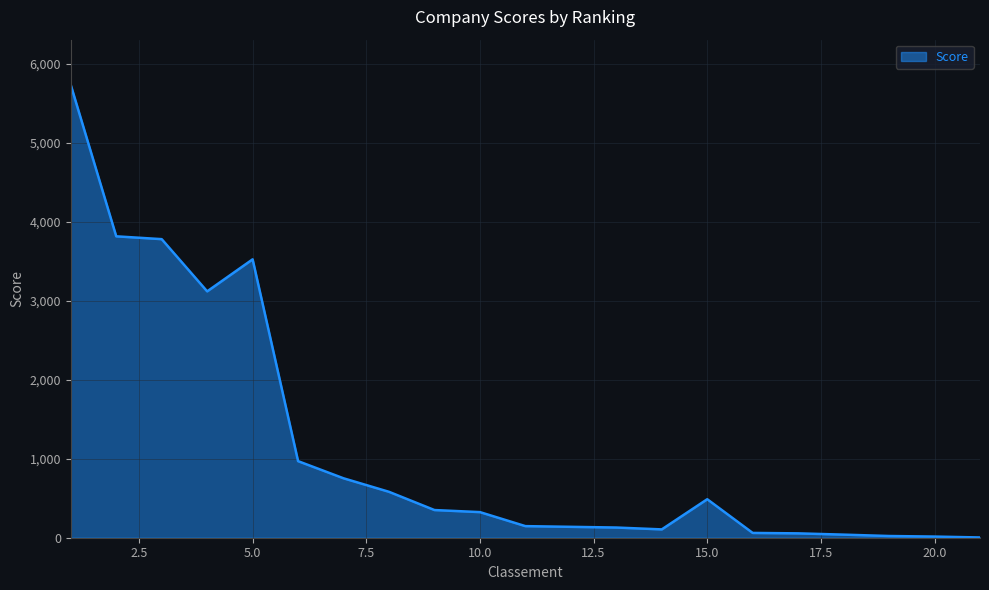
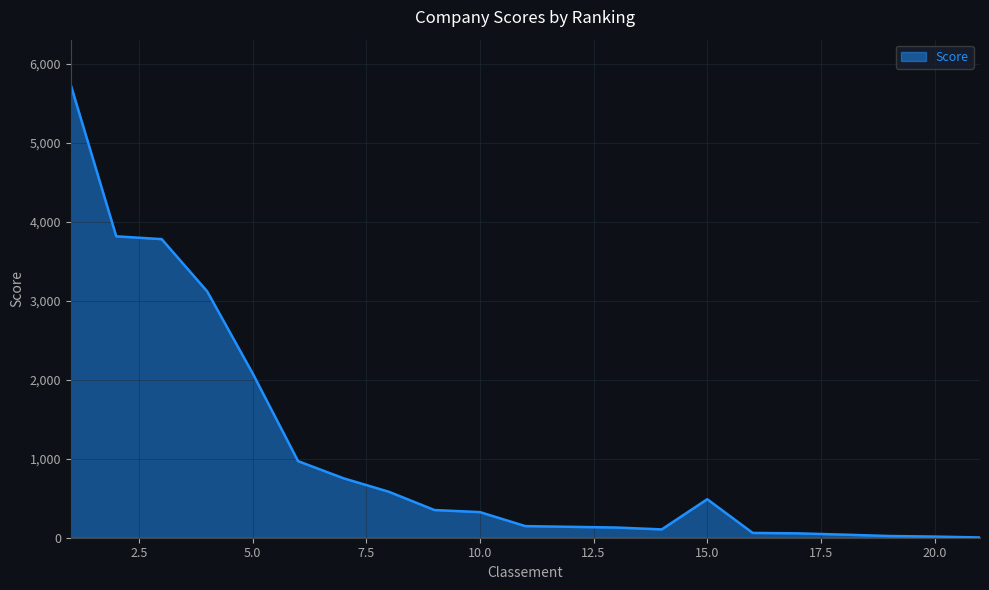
  {
-   "5.0": "3,500",
+   "5.0": "2,100",
    "10.0": "300",
    "15.0": "500",
    "20.0": "0"
  }
